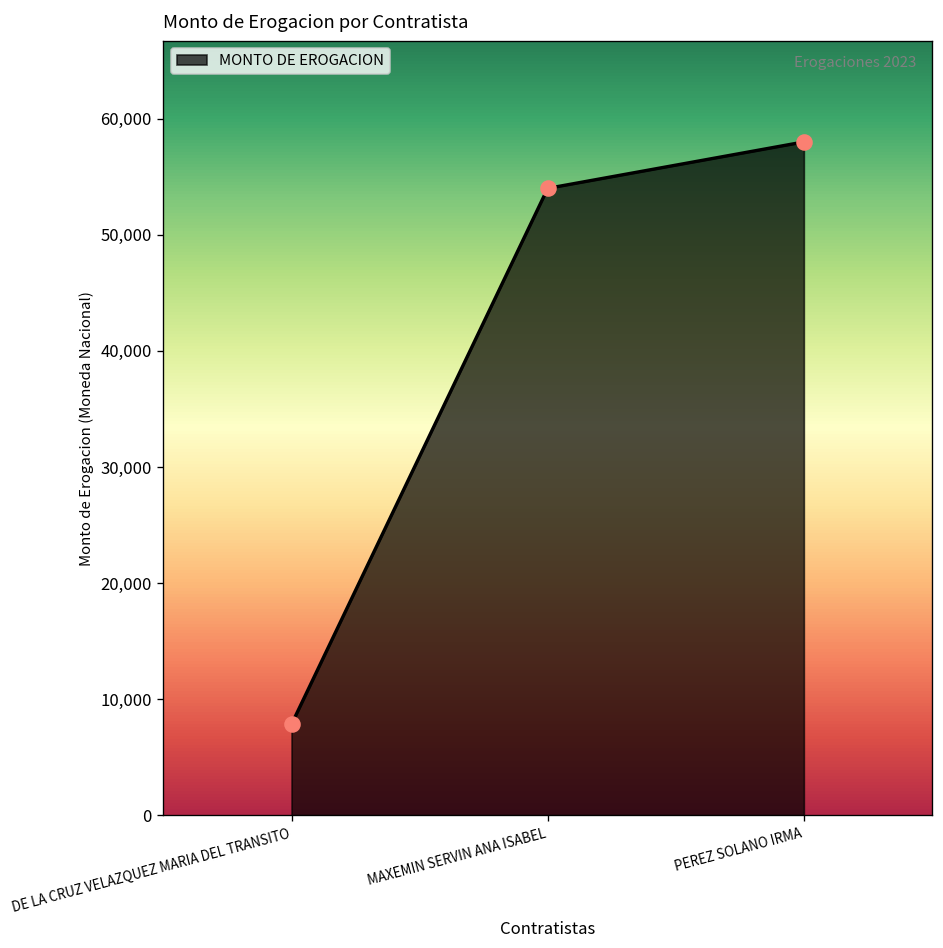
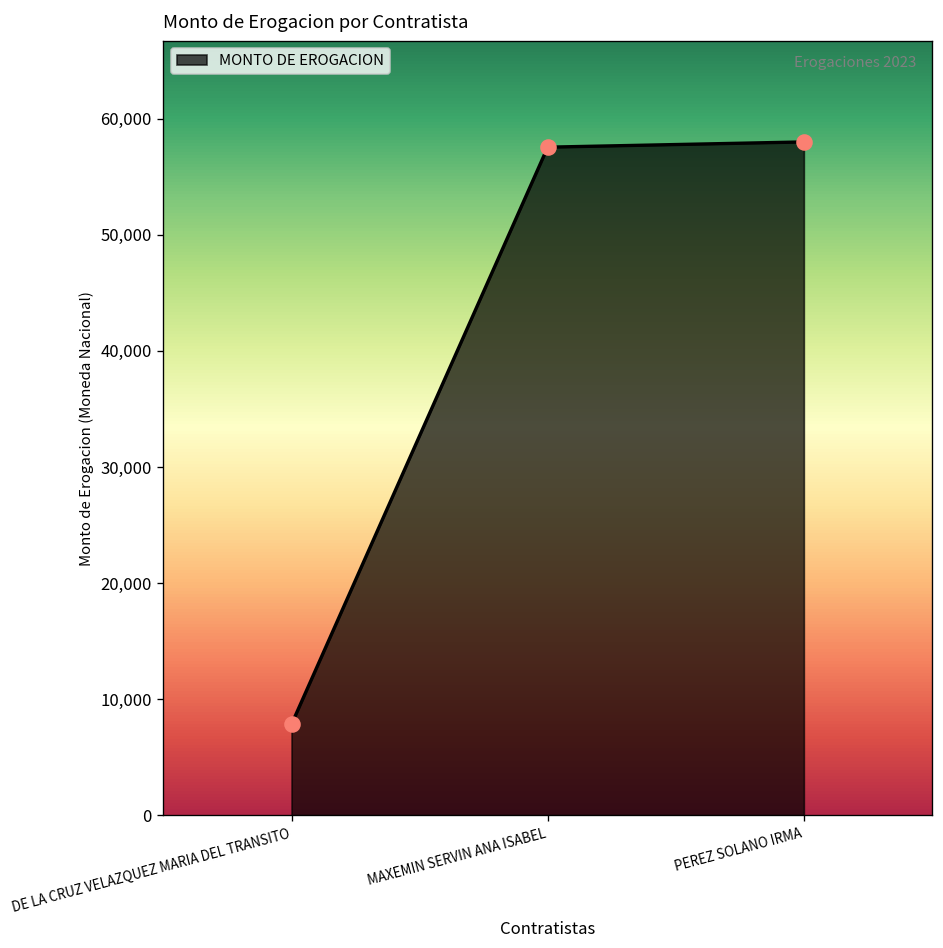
  {
    "DE LA CRUZ VELAZQUEZ MARIA DEL TRANSITO": "8,000",
-   "MAXEMIN SERVIN ANA ISABEL": "54,000",
+   "MAXEMIN SERVIN ANA ISABEL": "58,000",
    "PEREZ SOLANO IRMA": "58,000"
  }
